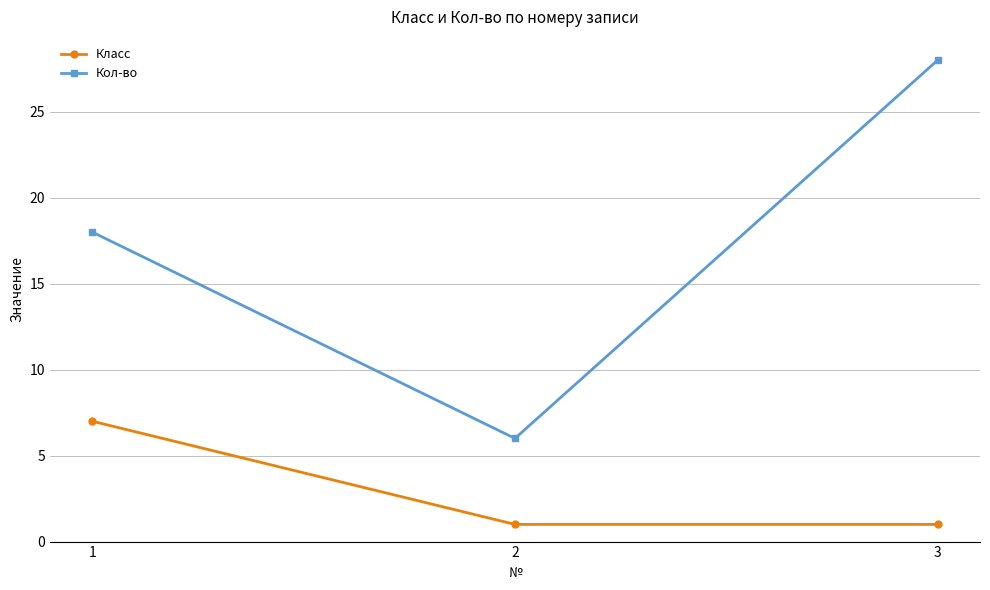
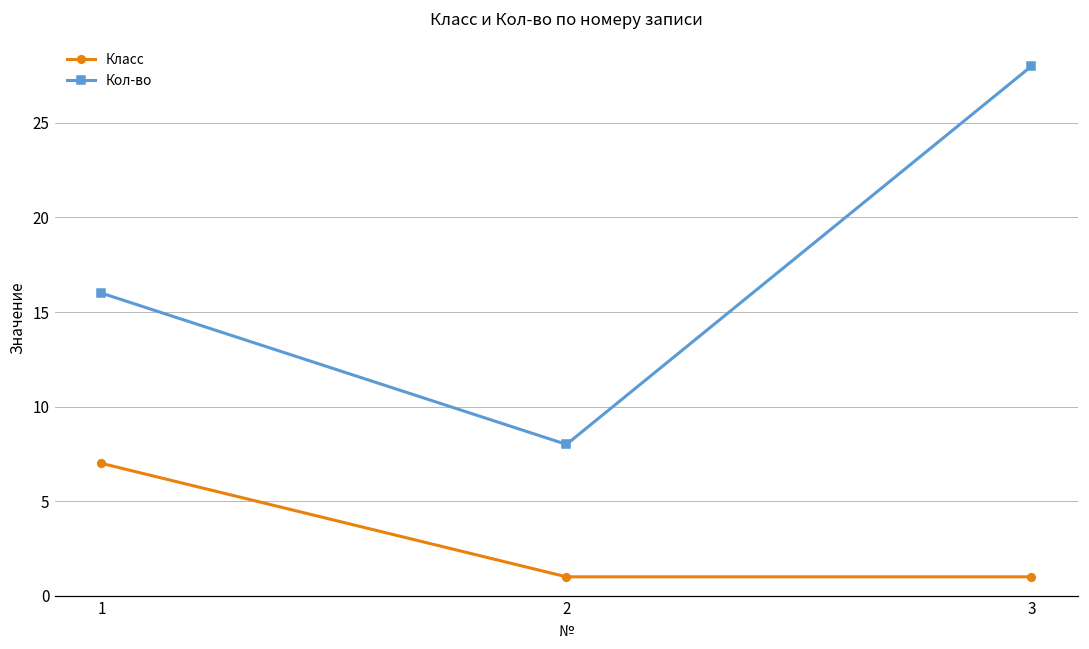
  {
    "Класс": {
      "1": 7,
      "2": 1,
      "3": 1
    },
    "Кол-во": {
-     "1": 18,
-     "2": 6,
+     "1": 16,
+     "2": 8,
      "3": 28
    }
  }
